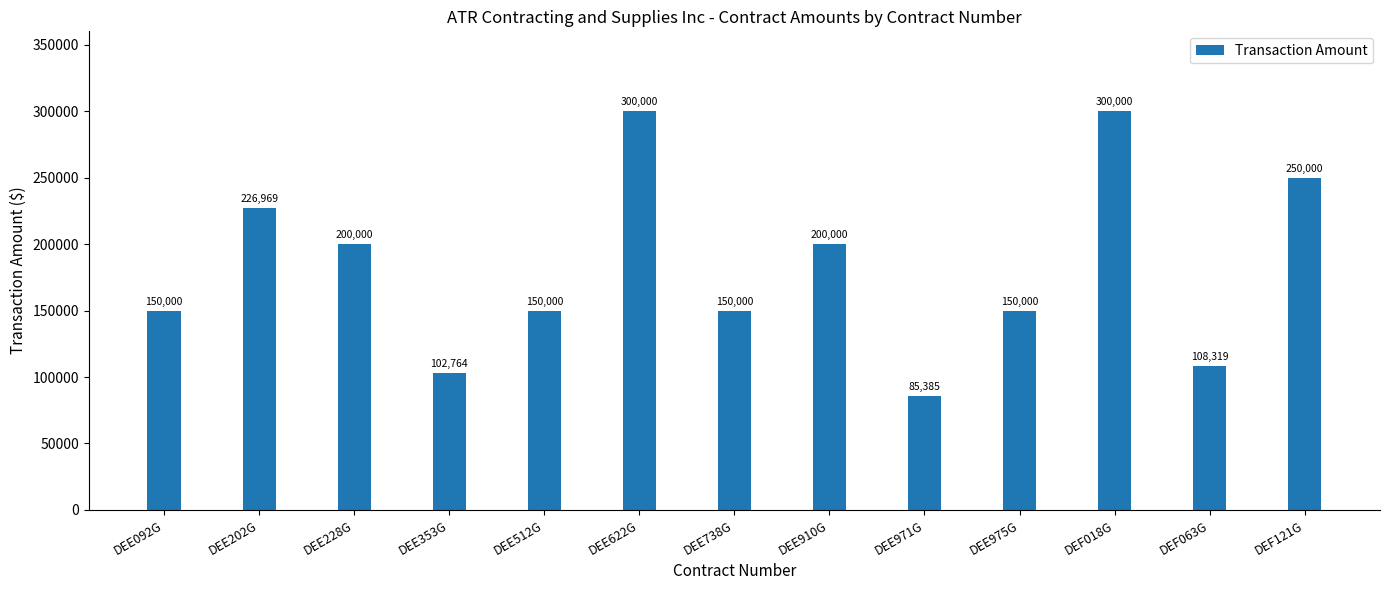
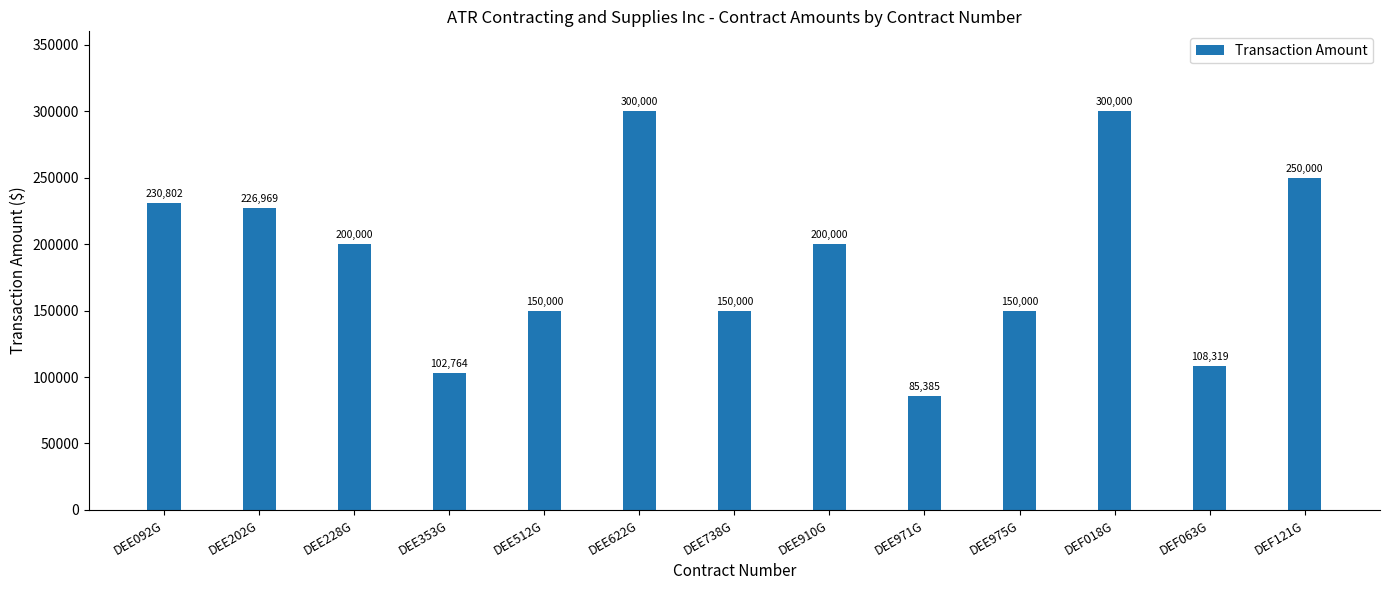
  {
-   "DEE092G": "150,000",
+   "DEE092G": "230,802",
    "DEE202G": "226,969",
    "DEE228G": "200,000",
    "DEE353G": "102,764",
    "DEE512G": "150,000",
    "DEE622G": "300,000",
    "DEE738G": "150,000",
    "DEE910G": "200,000",
    "DEE971G": "85,385",
    "DEE975G": "150,000",
    "DEF018G": "300,000",
    "DEF063G": "108,319",
    "DEF121G": "250,000"
  }
